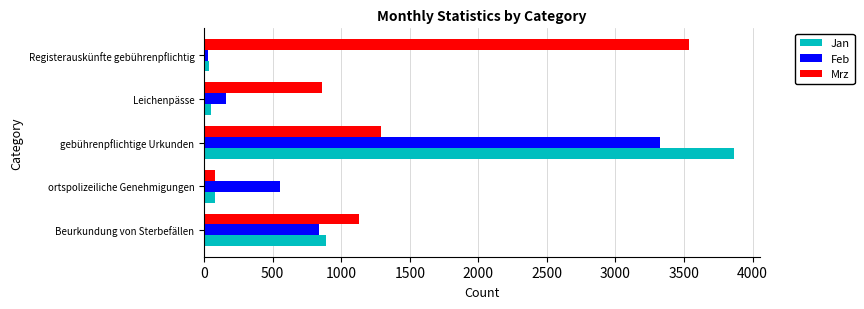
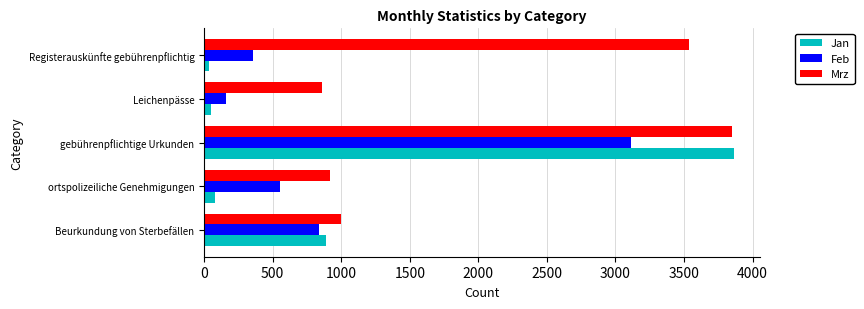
  {
    "Jan": {
      "Registerauskünfte gebührenpflichtig": 30,
      "Leichenpässe": 50,
      "gebührenpflichtige Urkunden": 3860,
      "ortspolizeiliche Genehmigungen": 80,
      "Beurkundung von Sterbefällen": 890
    },
    "Feb": {
-     "Registerauskünfte gebührenpflichtig": 30,
+     "Registerauskünfte gebührenpflichtig": 360,
      "Leichenpässe": 160,
-     "gebührenpflichtige Urkunden": 3320,
+     "gebührenpflichtige Urkunden": 3110,
      "ortspolizeiliche Genehmigungen": 550,
      "Beurkundung von Sterbefällen": 830
    },
    "Mrz": {
      "Registerauskünfte gebührenpflichtig": 3530,
      "Leichenpässe": 860,
-     "gebührenpflichtige Urkunden": 1290,
-     "ortspolizeiliche Genehmigungen": 80,
-     "Beurkundung von Sterbefällen": 1130
+     "gebührenpflichtige Urkunden": 3850,
+     "ortspolizeiliche Genehmigungen": 920,
+     "Beurkundung von Sterbefällen": 1000
    }
  }
